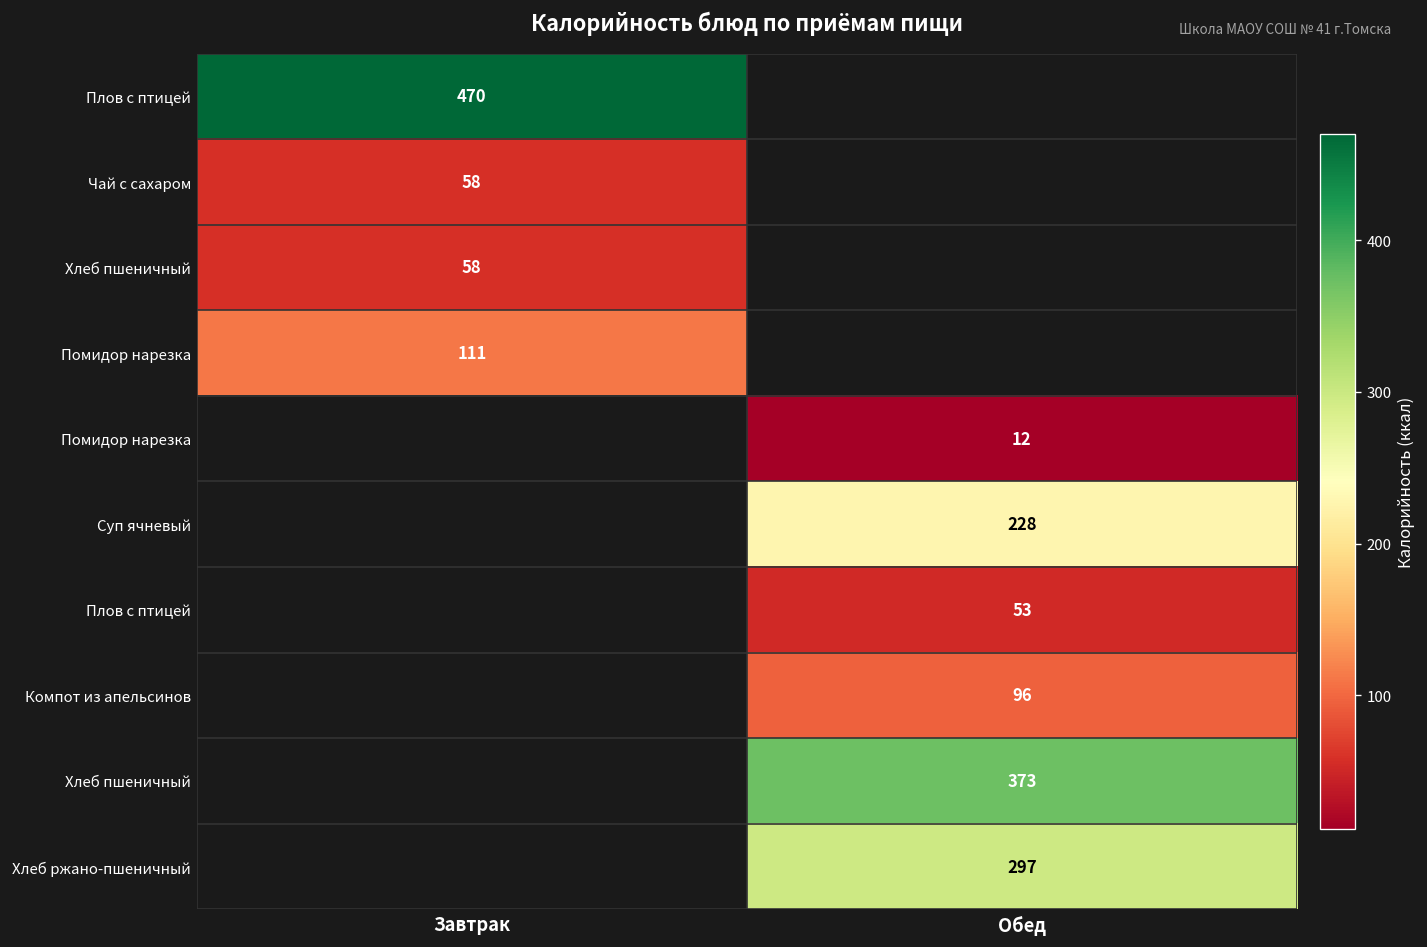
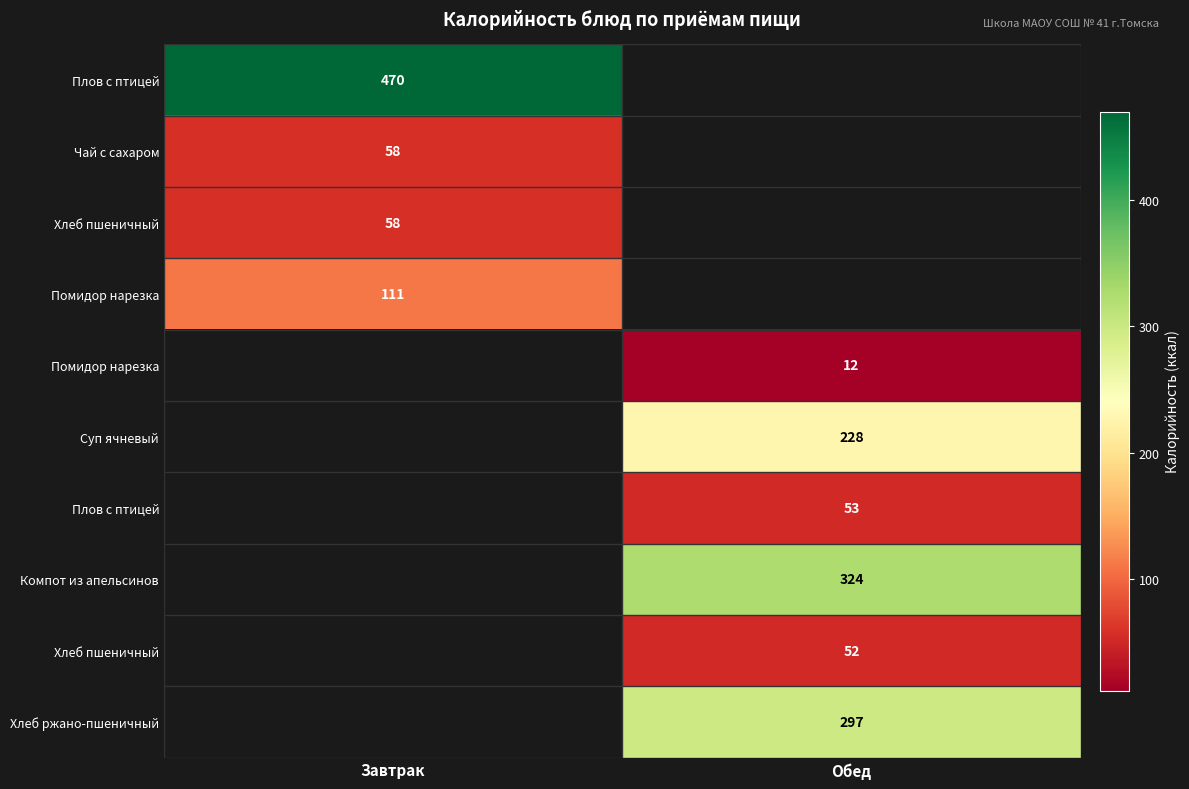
  {
    "Плов с птицей": {
      "Завтрак": 470,
      "Обед": 53
    },
    "Чай с сахаром": {
      "Завтрак": 58
    },
    "Хлеб пшеничный": {
      "Завтрак": 58,
-     "Обед": 373
+     "Обед": 52
    },
    "Помидор нарезка": {
      "Завтрак": 111,
      "Обед": 12
    },
    "Суп ячневый": {
      "Обед": 228
    },
    "Компот из апельсинов": {
-     "Обед": 96
+     "Обед": 324
    },
    "Хлеб ржано-пшеничный": {
      "Обед": 297
    }
  }
